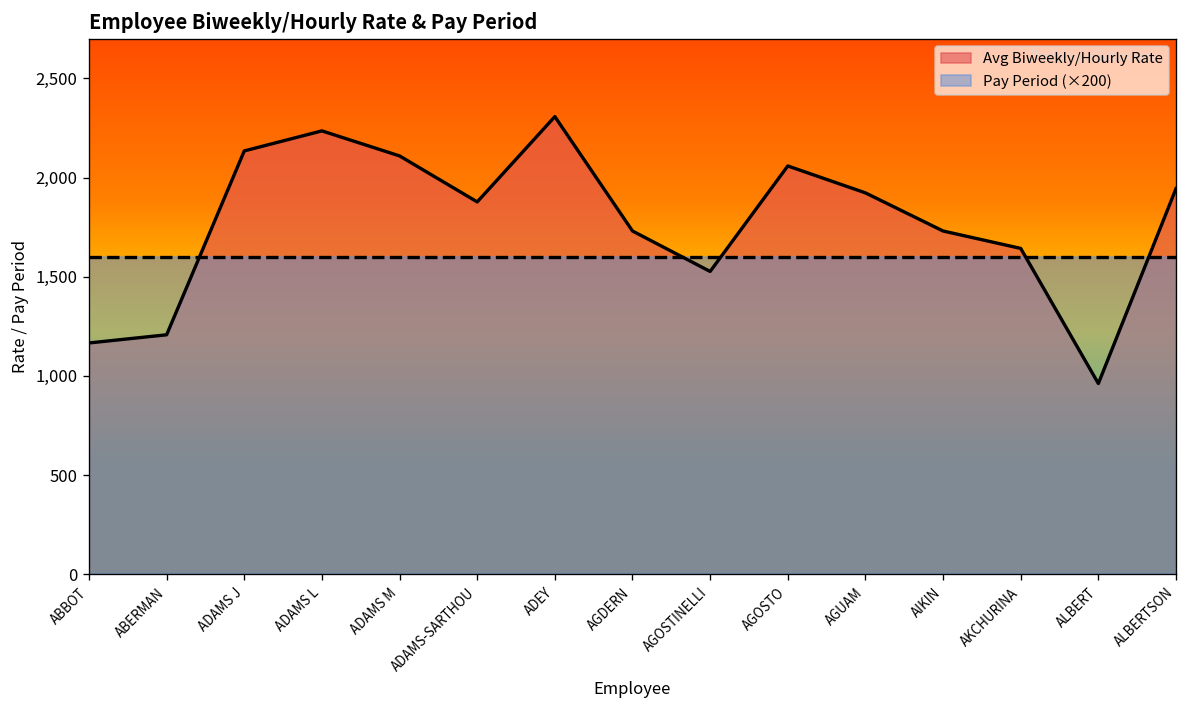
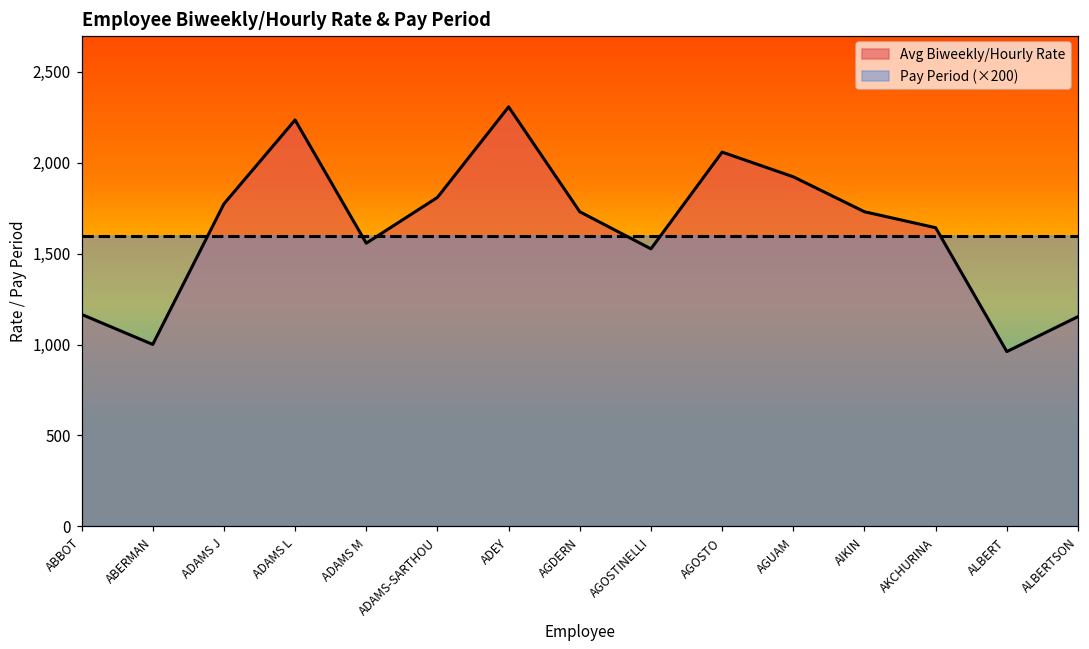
  {
    "Avg Biweekly/Hourly Rate": {
      "ABBOT": "1,170",
-     "ABERMAN": "1,210",
-     "ADAMS J": "2,130",
+     "ABERMAN": "1,000",
+     "ADAMS J": "1,770",
      "ADAMS L": "2,240",
-     "ADAMS M": "2,110",
-     "ADAMS-SARTHOU": "1,880",
+     "ADAMS M": "1,560",
+     "ADAMS-SARTHOU": "1,810",
      "ADEY": "2,310",
      "AGDERN": "1,730",
      "AGOSTINELLI": "1,530",
      "AGOSTO": "2,060",
      "AGUAM": "1,920",
      "AIKIN": "1,730",
      "AKCHURINA": "1,640",
      "ALBERT": "960",
-     "ALBERTSON": "1,940"
+     "ALBERTSON": "1,150"
    },
    "Pay Period (×200)": {
      "ABBOT": "1,600",
      "ABERMAN": "1,600",
      "ADAMS J": "1,600",
      "ADAMS L": "1,600",
      "ADAMS M": "1,600",
      "ADAMS-SARTHOU": "1,600",
      "ADEY": "1,600",
      "AGDERN": "1,600",
      "AGOSTINELLI": "1,600",
      "AGOSTO": "1,600",
      "AGUAM": "1,600",
      "AIKIN": "1,600",
      "AKCHURINA": "1,600",
      "ALBERT": "1,600",
      "ALBERTSON": "1,600"
    }
  }
